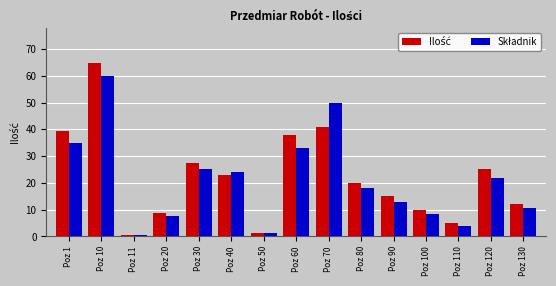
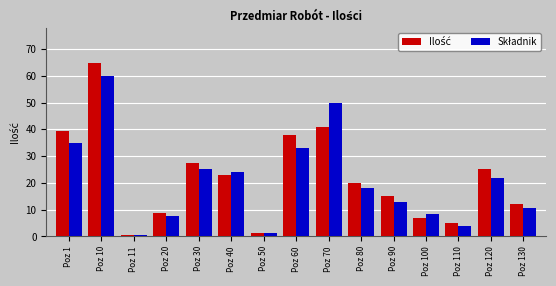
  {
    "Ilość": {
      "Poz 1": 39,
      "Poz 10": 65,
      "Poz 20": 9,
      "Poz 30": 28,
      "Poz 40": 23,
      "Poz 50": 1,
      "Poz 60": 38,
      "Poz 70": 41,
      "Poz 80": 20,
      "Poz 90": 15,
-     "Poz 100": 10,
+     "Poz 100": 7,
      "Poz 110": 5,
      "Poz 120": 25,
      "Poz 130": 12
    },
    "Składnik": {
      "Poz 1": 35,
      "Poz 10": 60,
      "Poz 20": 8,
      "Poz 30": 25,
      "Poz 40": 24,
      "Poz 50": 1,
      "Poz 60": 33,
      "Poz 70": 50,
      "Poz 80": 18,
      "Poz 90": 13,
      "Poz 100": 9,
      "Poz 110": 4,
      "Poz 120": 22,
      "Poz 130": 11
    }
  }
